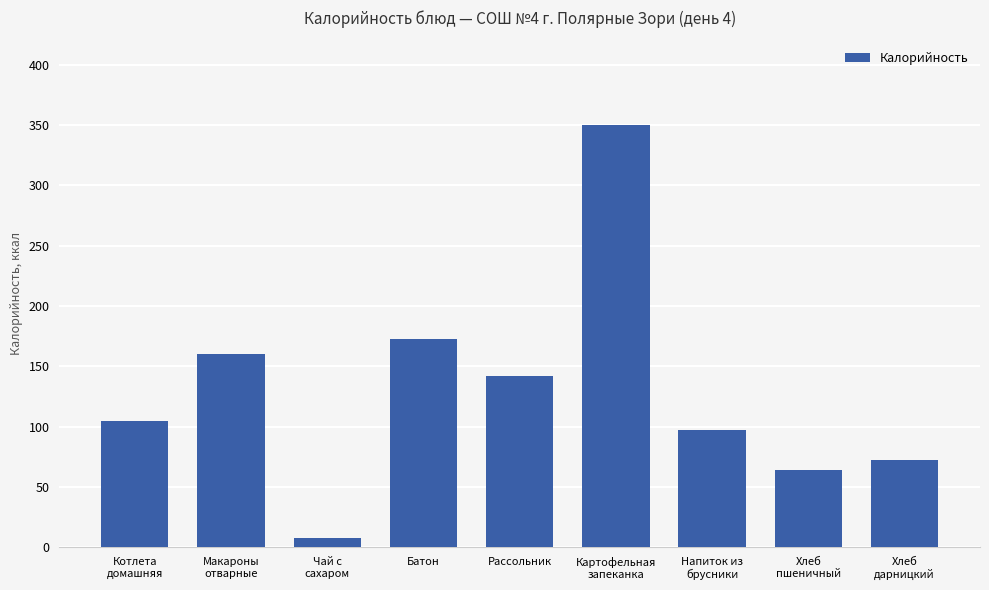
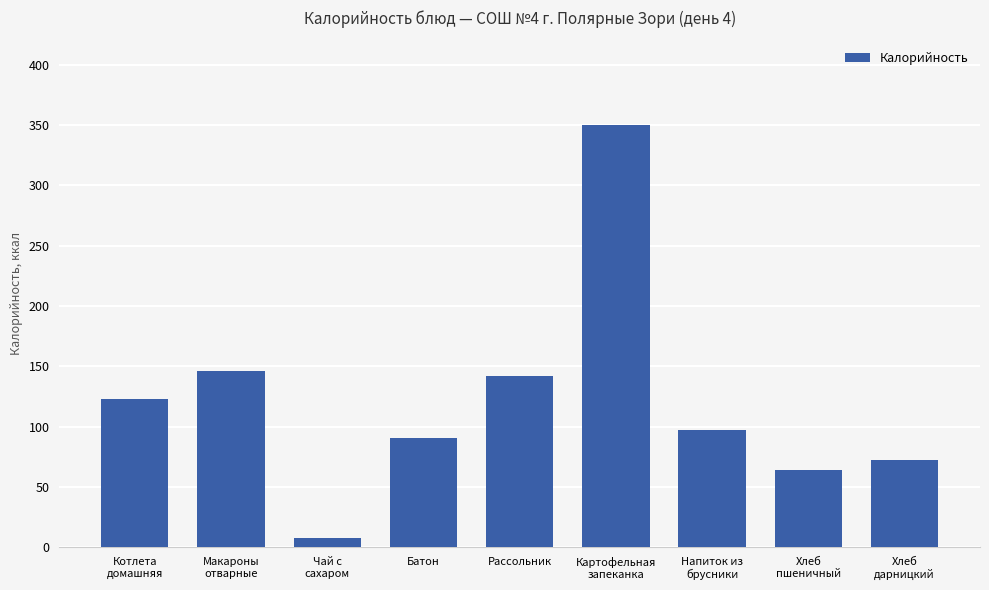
  {
-   "Котлета домашняя": 105,
-   "Макароны отварные": 160,
+   "Котлета домашняя": 123,
+   "Макароны отварные": 146,
    "Чай с сахаром": 8,
-   "Батон": 173,
+   "Батон": 91,
    "Рассольник": 142,
    "Картофельная запеканка": 350,
    "Напиток из брусники": 97,
    "Хлеб пшеничный": 64,
    "Хлеб дарницкий": 72
  }
